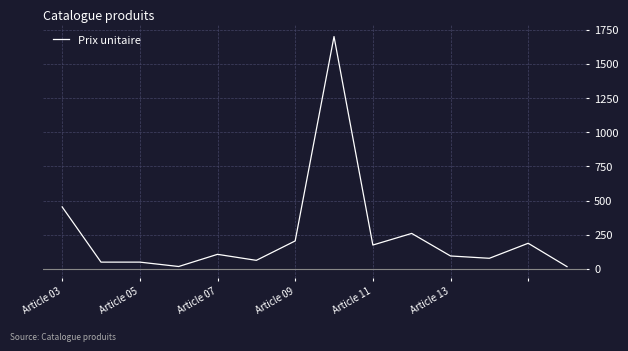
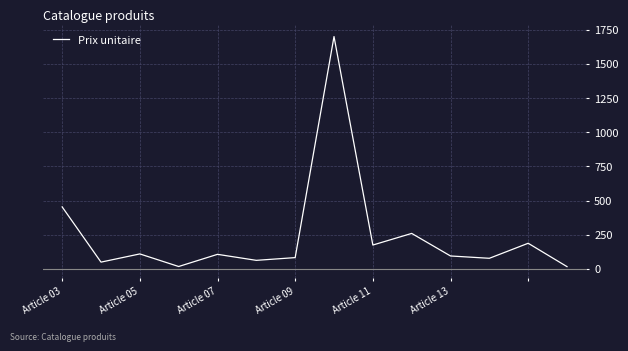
  {
    "Article 03": 450,
-   "Article 05": 50,
+   "Article 05": 110,
    "Article 07": 110,
-   "Article 09": 210,
+   "Article 09": 80,
    "Article 11": 180
  }
